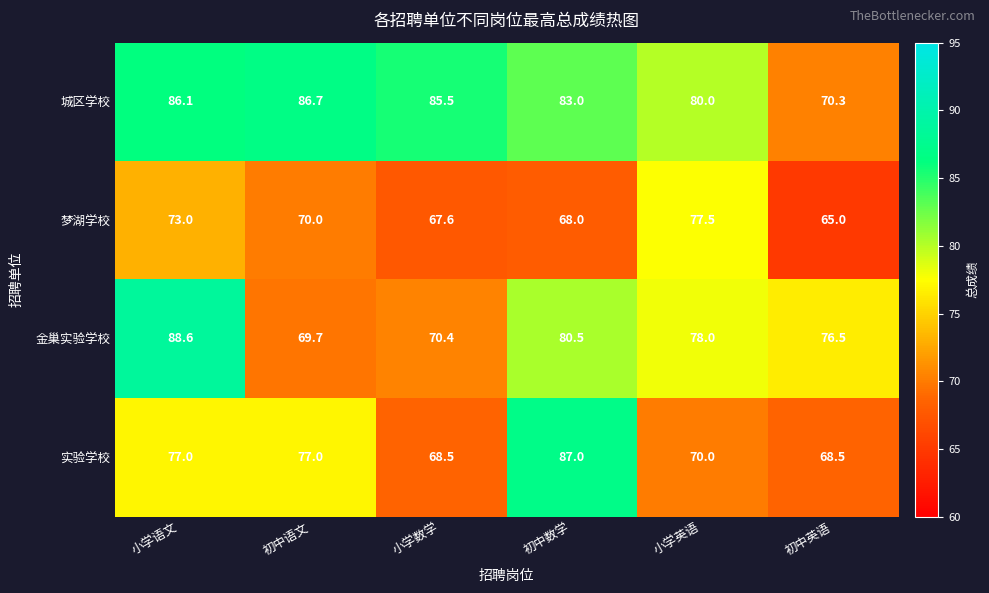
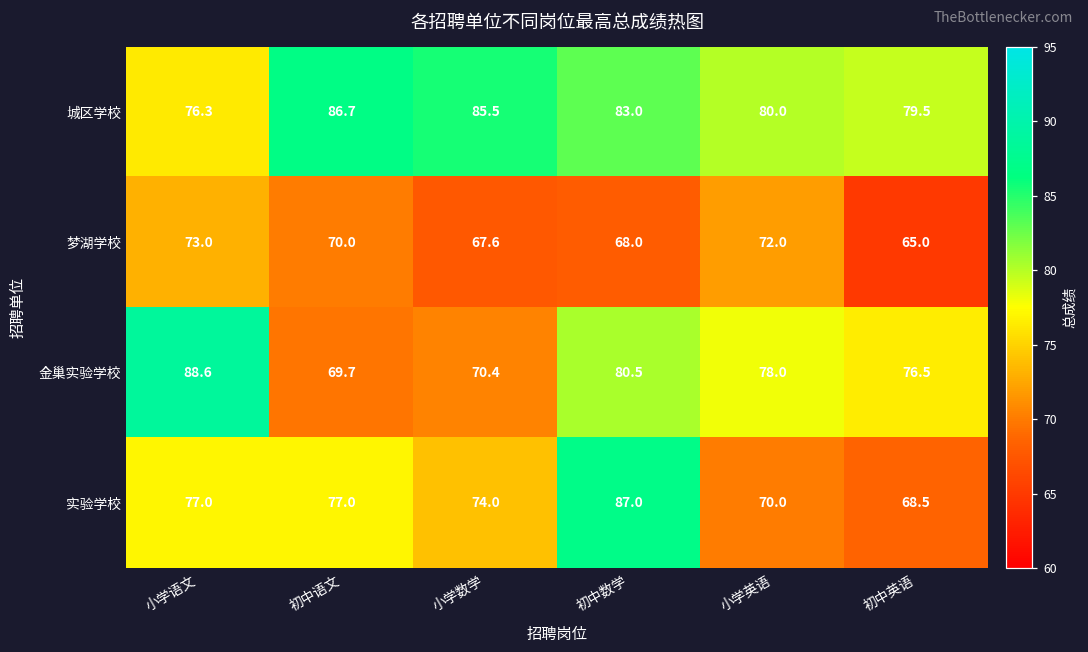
  {
    "城区学校": {
-     "小学语文": 86.1,
+     "小学语文": 76.3,
      "初中语文": 86.7,
      "小学数学": 85.5,
      "初中数学": 83.0,
      "小学英语": 80.0,
-     "初中英语": 70.3
+     "初中英语": 79.5
    },
    "梦湖学校": {
      "小学语文": 73.0,
      "初中语文": 70.0,
      "小学数学": 67.6,
      "初中数学": 68.0,
-     "小学英语": 77.5,
+     "小学英语": 72.0,
      "初中英语": 65.0
    },
    "金巢实验学校": {
      "小学语文": 88.6,
      "初中语文": 69.7,
      "小学数学": 70.4,
      "初中数学": 80.5,
      "小学英语": 78.0,
      "初中英语": 76.5
    },
    "实验学校": {
      "小学语文": 77.0,
      "初中语文": 77.0,
-     "小学数学": 68.5,
+     "小学数学": 74.0,
      "初中数学": 87.0,
      "小学英语": 70.0,
      "初中英语": 68.5
    }
  }
